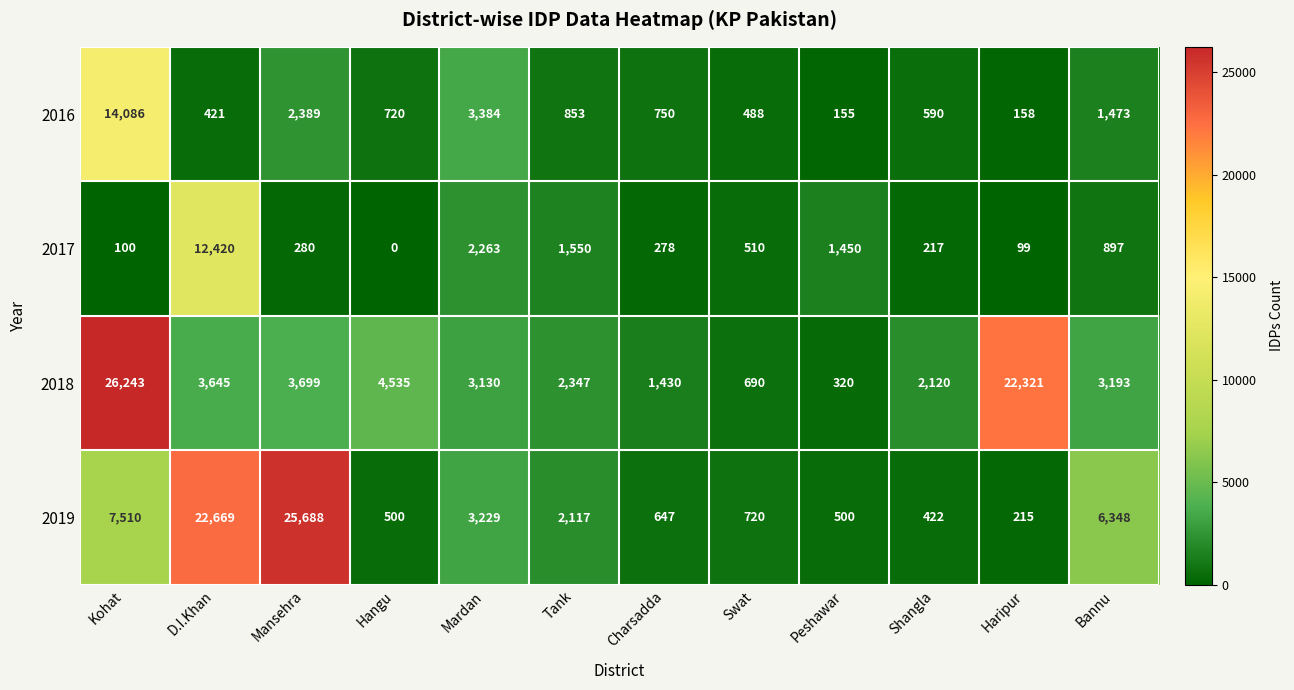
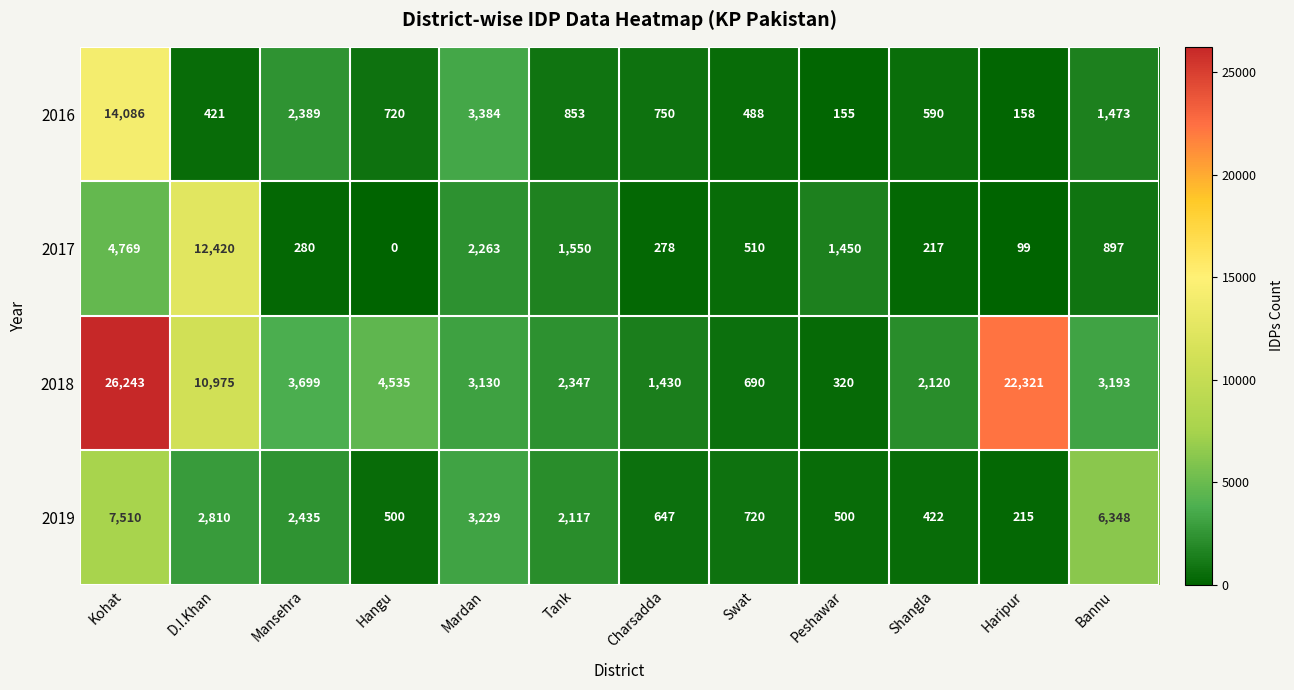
  {
    "2016": {
      "Kohat": "14,086",
      "D.I.Khan": "421",
      "Mansehra": "2,389",
      "Hangu": "720",
      "Mardan": "3,384",
      "Tank": "853",
      "Charsadda": "750",
      "Swat": "488",
      "Peshawar": "155",
      "Shangla": "590",
      "Haripur": "158",
      "Bannu": "1,473"
    },
    "2017": {
-     "Kohat": "100",
+     "Kohat": "4,769",
      "D.I.Khan": "12,420",
      "Mansehra": "280",
      "Hangu": "0",
      "Mardan": "2,263",
      "Tank": "1,550",
      "Charsadda": "278",
      "Swat": "510",
      "Peshawar": "1,450",
      "Shangla": "217",
      "Haripur": "99",
      "Bannu": "897"
    },
    "2018": {
      "Kohat": "26,243",
-     "D.I.Khan": "3,645",
+     "D.I.Khan": "10,975",
      "Mansehra": "3,699",
      "Hangu": "4,535",
      "Mardan": "3,130",
      "Tank": "2,347",
      "Charsadda": "1,430",
      "Swat": "690",
      "Peshawar": "320",
      "Shangla": "2,120",
      "Haripur": "22,321",
      "Bannu": "3,193"
    },
    "2019": {
      "Kohat": "7,510",
-     "D.I.Khan": "22,669",
-     "Mansehra": "25,688",
+     "D.I.Khan": "2,810",
+     "Mansehra": "2,435",
      "Hangu": "500",
      "Mardan": "3,229",
      "Tank": "2,117",
      "Charsadda": "647",
      "Swat": "720",
      "Peshawar": "500",
      "Shangla": "422",
      "Haripur": "215",
      "Bannu": "6,348"
    }
  }
